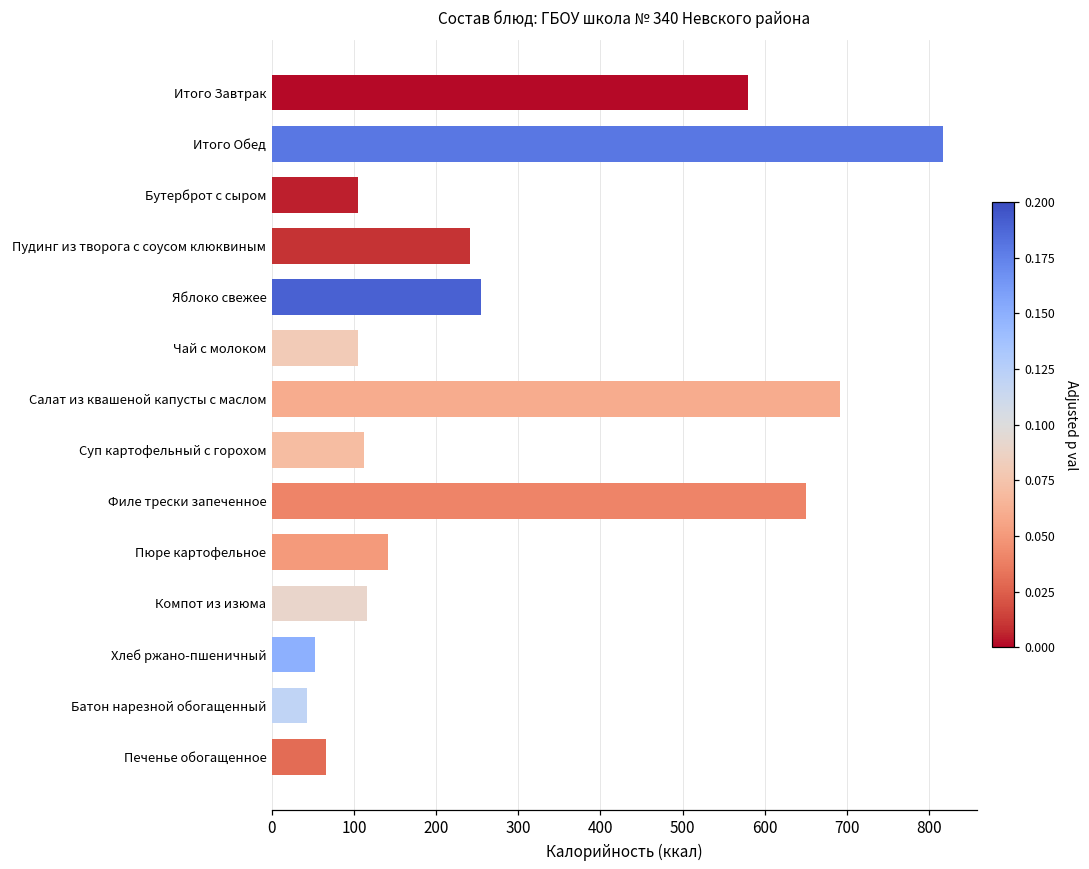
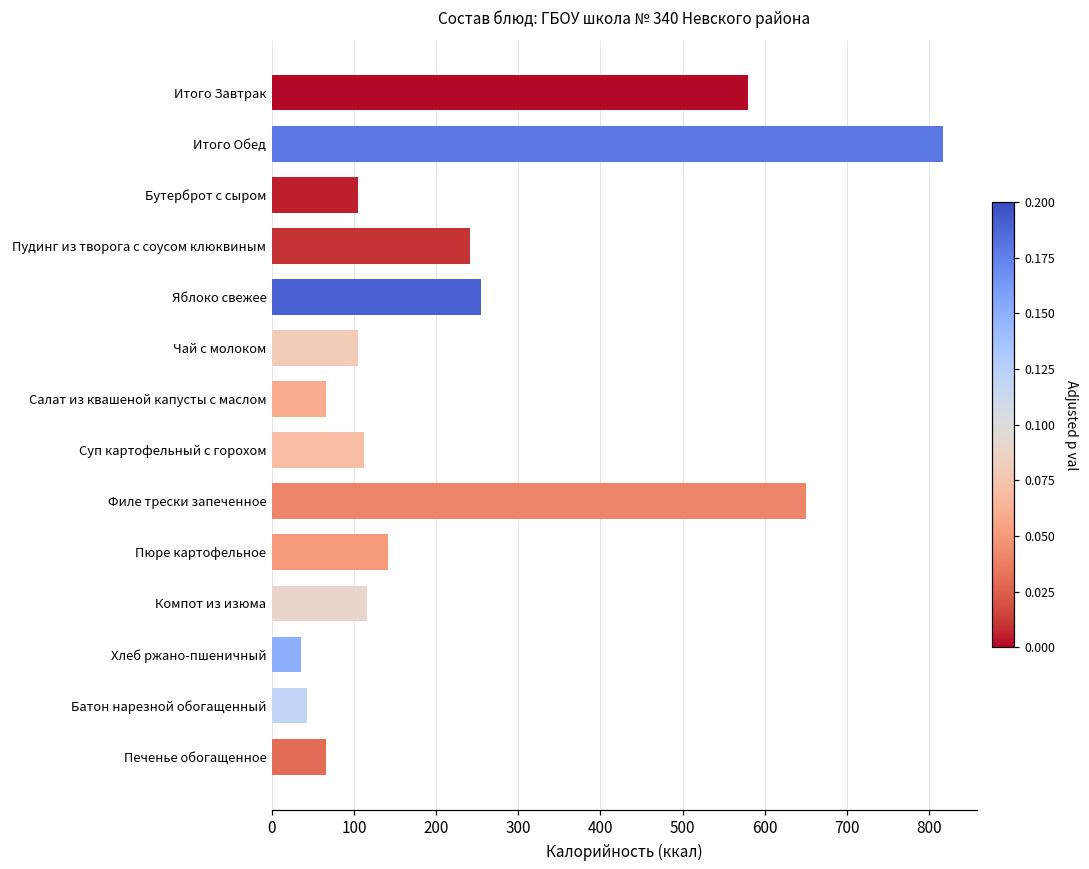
  {
    "Итого Завтрак": 580,
    "Итого Обед": 820,
    "Бутерброт с сыром": 110,
    "Пудинг из творога с соусом клюквиным": 240,
    "Яблоко свежее": 260,
    "Чай с молоком": 110,
-   "Салат из квашеной капусты с маслом": 690,
+   "Салат из квашеной капусты с маслом": 70,
    "Суп картофельный с горохом": 110,
    "Филе трески запеченное": 650,
    "Пюре картофельное": 140,
    "Компот из изюма": 120,
-   "Хлеб ржано-пшеничный": 50,
+   "Хлеб ржано-пшеничный": 40,
    "Батон нарезной обогащенный": 40,
    "Печенье обогащенное": 70
  }
